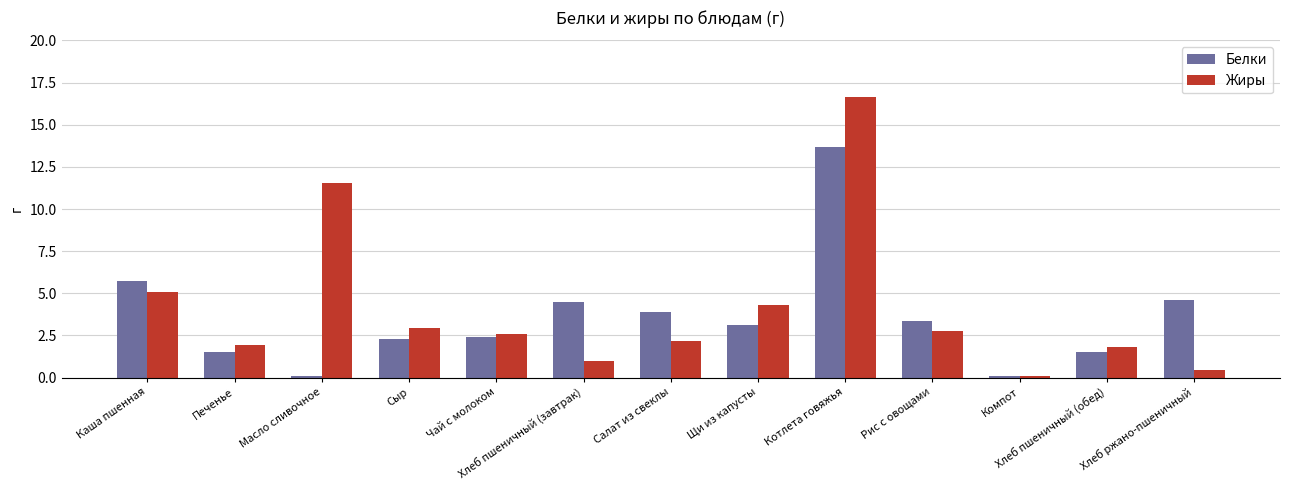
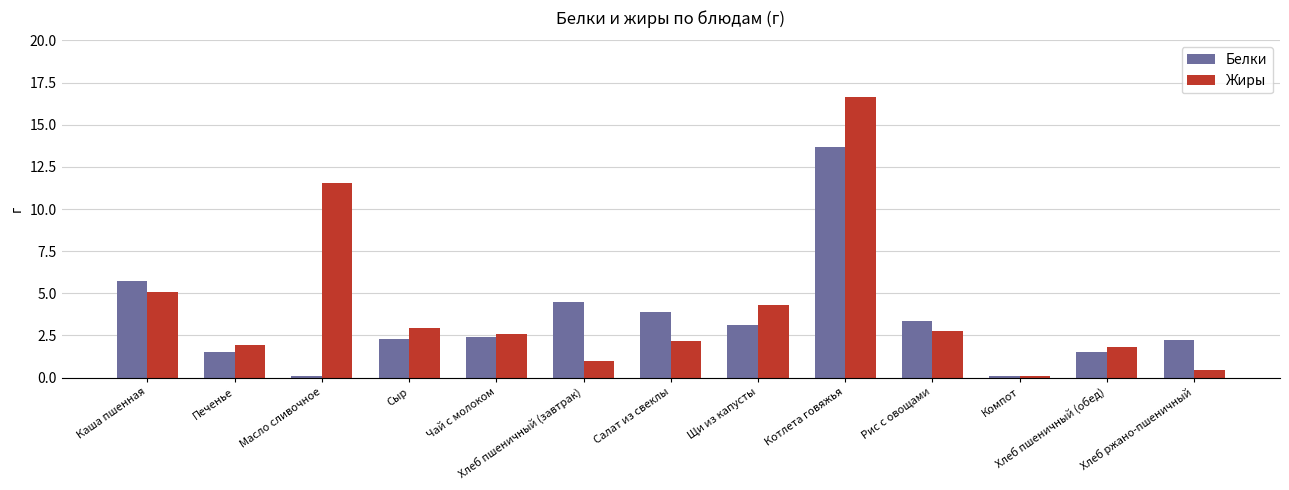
  {
    "Белки": {
      "Каша пшенная": 5.8,
      "Печенье": 1.5,
      "Сыр": 2.3,
      "Чай с молоком": 2.4,
      "Хлеб пшеничный (завтрак)": 4.5,
      "Салат из свеклы": 3.9,
      "Щи из капусты": 3.1,
      "Котлета говяжья": 13.7,
      "Рис с овощами": 3.4,
      "Хлеб пшеничный (обед)": 1.5,
-     "Хлеб ржано-пшеничный": 4.6
+     "Хлеб ржано-пшеничный": 2.2
    },
    "Жиры": {
      "Каша пшенная": 5.1,
      "Печенье": 2.0,
      "Масло сливочное": 11.6,
      "Сыр": 3.0,
      "Чай с молоком": 2.6,
      "Хлеб пшеничный (завтрак)": 1.0,
      "Салат из свеклы": 2.2,
      "Щи из капусты": 4.3,
      "Котлета говяжья": 16.7,
      "Рис с овощами": 2.8,
      "Хлеб пшеничный (обед)": 1.8,
      "Хлеб ржано-пшеничный": 0.4
    }
  }
